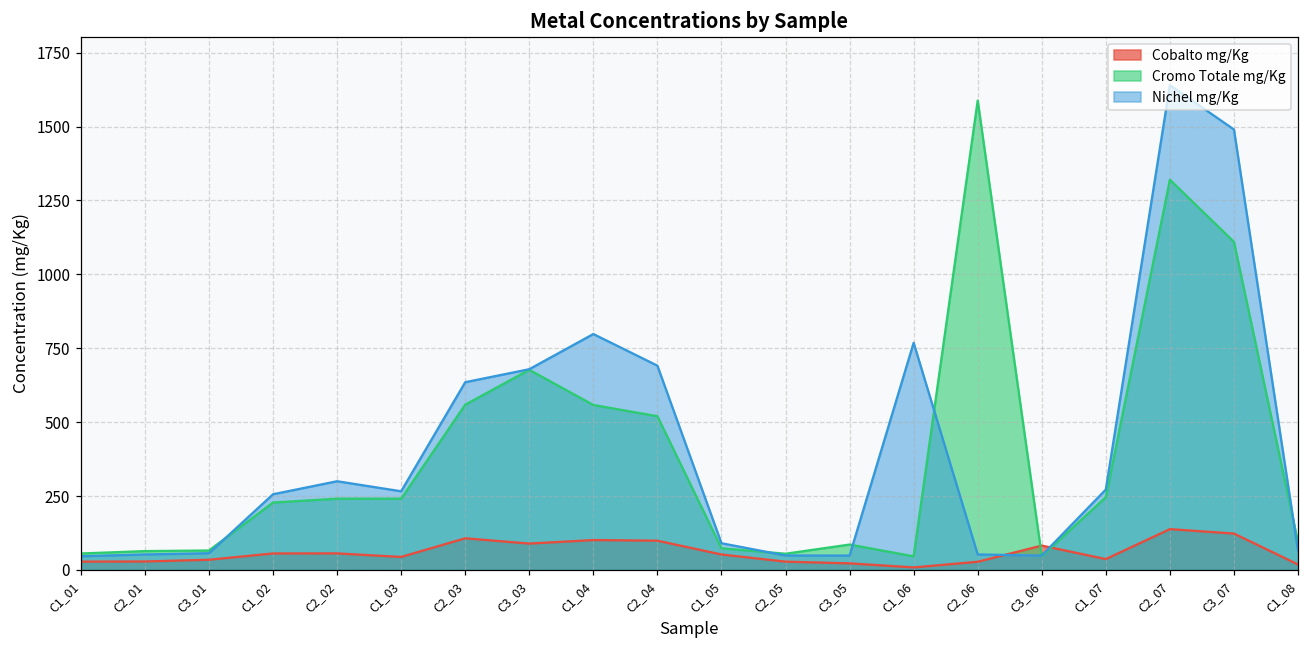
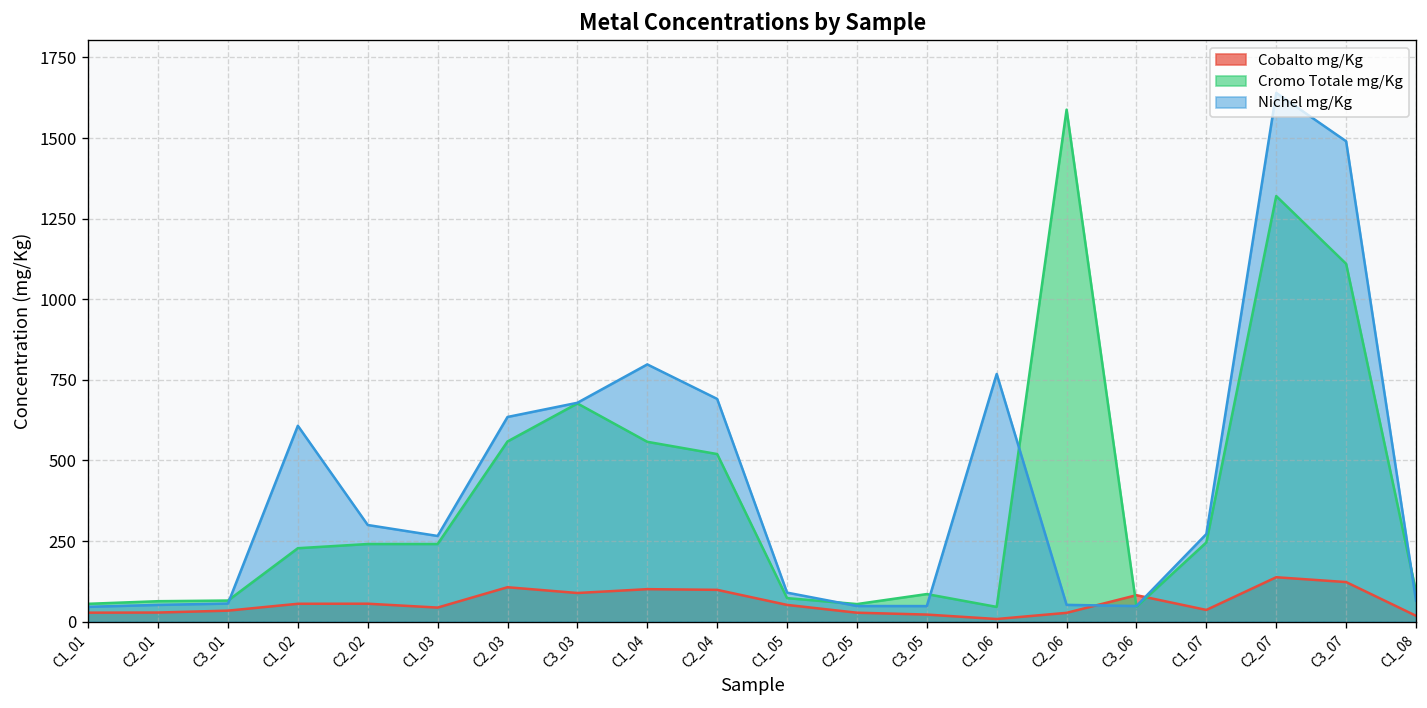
  {
    "Cobalto mg/Kg": {
      "C1_01": 30,
      "C2_01": 30,
      "C3_01": 30,
      "C1_02": 60,
      "C2_02": 60,
      "C1_03": 40,
      "C2_03": 110,
      "C3_03": 90,
      "C1_04": 100,
      "C2_04": 100,
      "C1_05": 50,
      "C2_05": 30,
      "C3_05": 20,
      "C1_06": 10,
      "C2_06": 30,
      "C3_06": 80,
      "C1_07": 40,
      "C2_07": 140,
      "C3_07": 120,
      "C1_08": 20
    },
    "Cromo Totale mg/Kg": {
      "C2_01": 60,
      "C1_02": 230,
      "C2_02": 240,
      "C1_03": 240,
      "C2_03": 560,
      "C1_04": 560,
      "C2_04": 520,
      "C1_05": 70,
      "C3_05": 90,
      "C1_06": 50,
      "C2_06": 1590,
      "C1_07": 250,
      "C2_07": 1320,
      "C3_07": 1110,
      "C1_08": 90
    },
    "Nichel mg/Kg": {
      "C2_01": 50,
-     "C1_02": 260,
+     "C1_02": 610,
      "C2_02": 300,
      "C1_03": 270,
      "C2_03": 640,
      "C1_04": 800,
      "C2_04": 690,
      "C1_05": 90,
      "C3_05": 50,
      "C1_06": 770,
      "C2_06": 50,
      "C1_07": 270,
      "C3_07": 1490,
      "C1_08": 70
    }
  }
